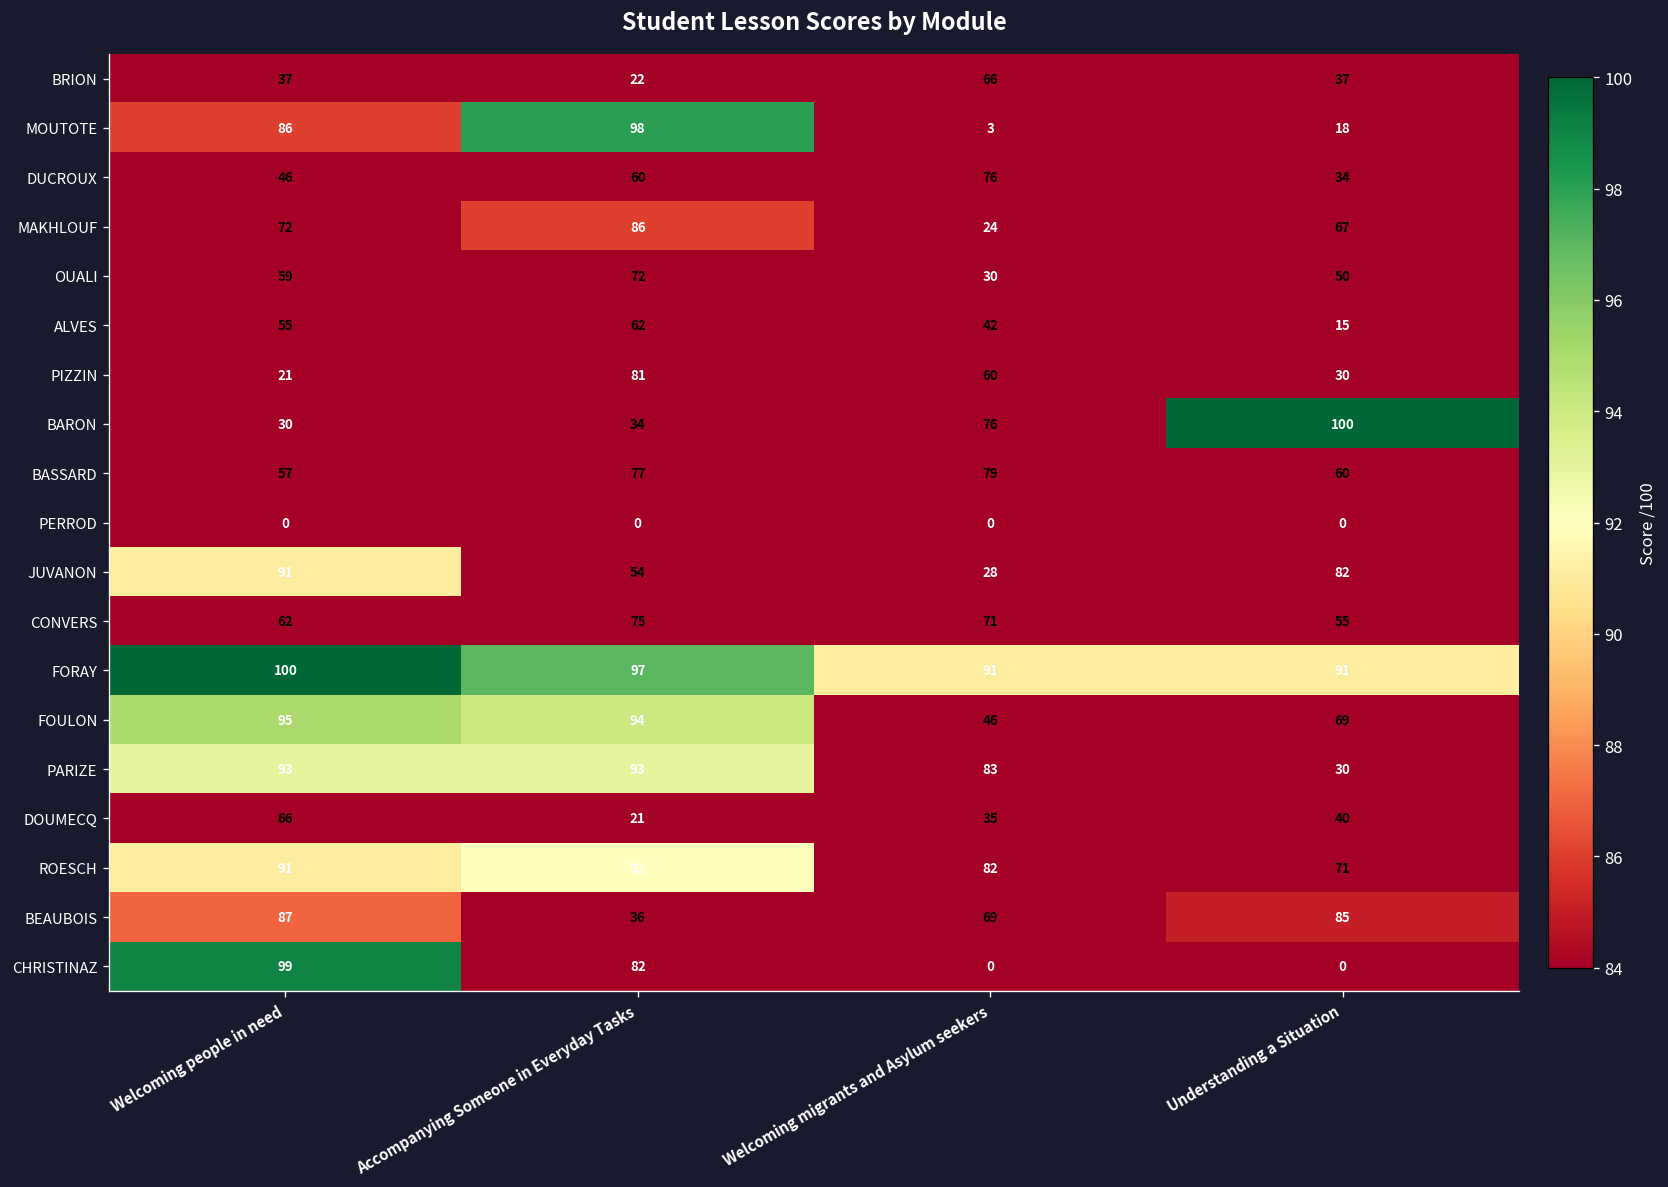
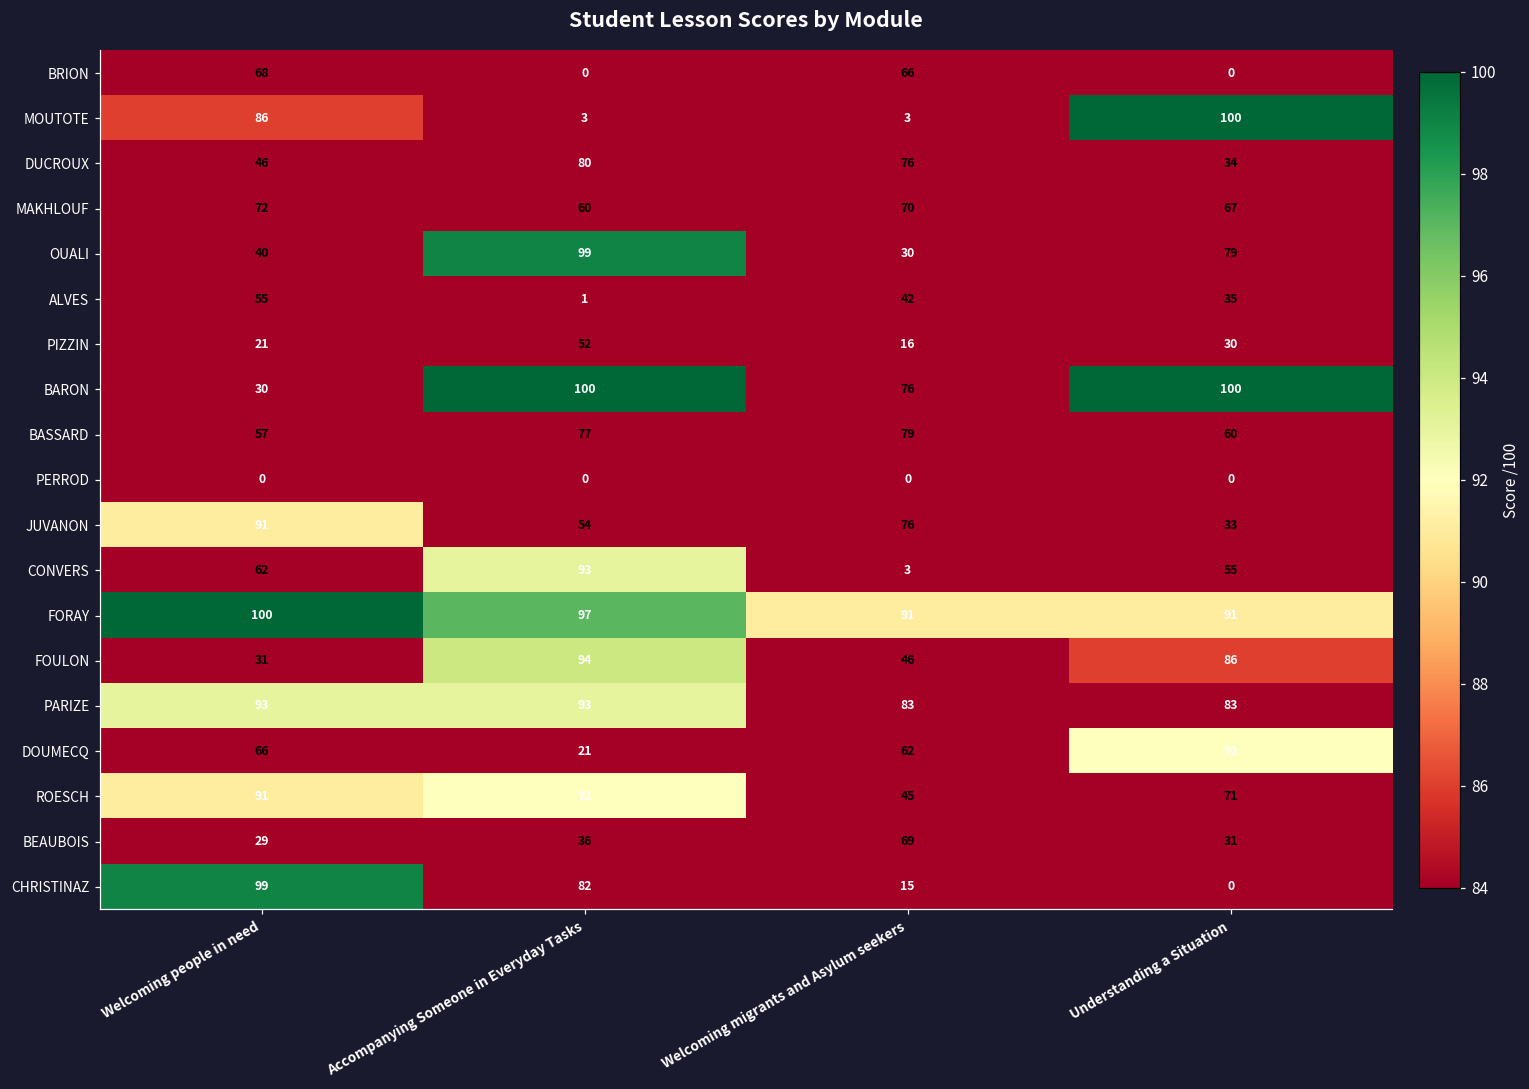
  {
    "BRION": {
-     "Welcoming people in need": 37,
-     "Accompanying Someone in Everyday Tasks": 22,
+     "Welcoming people in need": 68,
+     "Accompanying Someone in Everyday Tasks": 0,
      "Welcoming migrants and Asylum seekers": 66,
-     "Understanding a Situation": 37
+     "Understanding a Situation": 0
    },
    "MOUTOTE": {
      "Welcoming people in need": 86,
-     "Accompanying Someone in Everyday Tasks": 98,
+     "Accompanying Someone in Everyday Tasks": 3,
      "Welcoming migrants and Asylum seekers": 3,
-     "Understanding a Situation": 18
+     "Understanding a Situation": 100
    },
    "DUCROUX": {
      "Welcoming people in need": 46,
-     "Accompanying Someone in Everyday Tasks": 60,
+     "Accompanying Someone in Everyday Tasks": 80,
      "Welcoming migrants and Asylum seekers": 76,
      "Understanding a Situation": 34
    },
    "MAKHLOUF": {
      "Welcoming people in need": 72,
-     "Accompanying Someone in Everyday Tasks": 86,
-     "Welcoming migrants and Asylum seekers": 24,
+     "Accompanying Someone in Everyday Tasks": 60,
+     "Welcoming migrants and Asylum seekers": 70,
      "Understanding a Situation": 67
    },
    "OUALI": {
-     "Welcoming people in need": 59,
-     "Accompanying Someone in Everyday Tasks": 72,
+     "Welcoming people in need": 40,
+     "Accompanying Someone in Everyday Tasks": 99,
      "Welcoming migrants and Asylum seekers": 30,
-     "Understanding a Situation": 50
+     "Understanding a Situation": 79
    },
    "ALVES": {
      "Welcoming people in need": 55,
-     "Accompanying Someone in Everyday Tasks": 62,
+     "Accompanying Someone in Everyday Tasks": 1,
      "Welcoming migrants and Asylum seekers": 42,
-     "Understanding a Situation": 15
+     "Understanding a Situation": 35
    },
    "PIZZIN": {
      "Welcoming people in need": 21,
-     "Accompanying Someone in Everyday Tasks": 81,
-     "Welcoming migrants and Asylum seekers": 60,
+     "Accompanying Someone in Everyday Tasks": 52,
+     "Welcoming migrants and Asylum seekers": 16,
      "Understanding a Situation": 30
    },
    "BARON": {
      "Welcoming people in need": 30,
-     "Accompanying Someone in Everyday Tasks": 34,
+     "Accompanying Someone in Everyday Tasks": 100,
      "Welcoming migrants and Asylum seekers": 76,
      "Understanding a Situation": 100
    },
    "BASSARD": {
      "Welcoming people in need": 57,
      "Accompanying Someone in Everyday Tasks": 77,
      "Welcoming migrants and Asylum seekers": 79,
      "Understanding a Situation": 60
    },
    "PERROD": {
      "Welcoming people in need": 0,
      "Accompanying Someone in Everyday Tasks": 0,
      "Welcoming migrants and Asylum seekers": 0,
      "Understanding a Situation": 0
    },
    "JUVANON": {
      "Welcoming people in need": 91,
      "Accompanying Someone in Everyday Tasks": 54,
-     "Welcoming migrants and Asylum seekers": 28,
-     "Understanding a Situation": 82
+     "Welcoming migrants and Asylum seekers": 76,
+     "Understanding a Situation": 33
    },
    "CONVERS": {
      "Welcoming people in need": 62,
-     "Accompanying Someone in Everyday Tasks": 75,
-     "Welcoming migrants and Asylum seekers": 71,
+     "Accompanying Someone in Everyday Tasks": 93,
+     "Welcoming migrants and Asylum seekers": 3,
      "Understanding a Situation": 55
    },
    "FORAY": {
      "Welcoming people in need": 100,
      "Accompanying Someone in Everyday Tasks": 97,
      "Welcoming migrants and Asylum seekers": 91,
      "Understanding a Situation": 91
    },
    "FOULON": {
-     "Welcoming people in need": 95,
+     "Welcoming people in need": 31,
      "Accompanying Someone in Everyday Tasks": 94,
      "Welcoming migrants and Asylum seekers": 46,
-     "Understanding a Situation": 69
+     "Understanding a Situation": 86
    },
    "PARIZE": {
      "Welcoming people in need": 93,
      "Accompanying Someone in Everyday Tasks": 93,
      "Welcoming migrants and Asylum seekers": 83,
-     "Understanding a Situation": 30
+     "Understanding a Situation": 83
    },
    "DOUMECQ": {
      "Welcoming people in need": 66,
      "Accompanying Someone in Everyday Tasks": 21,
-     "Welcoming migrants and Asylum seekers": 35,
-     "Understanding a Situation": 40
+     "Welcoming migrants and Asylum seekers": 62,
+     "Understanding a Situation": 92
    },
    "ROESCH": {
      "Welcoming people in need": 91,
      "Accompanying Someone in Everyday Tasks": 92,
-     "Welcoming migrants and Asylum seekers": 82,
+     "Welcoming migrants and Asylum seekers": 45,
      "Understanding a Situation": 71
    },
    "BEAUBOIS": {
-     "Welcoming people in need": 87,
+     "Welcoming people in need": 29,
      "Accompanying Someone in Everyday Tasks": 36,
      "Welcoming migrants and Asylum seekers": 69,
-     "Understanding a Situation": 85
+     "Understanding a Situation": 31
    },
    "CHRISTINAZ": {
      "Welcoming people in need": 99,
      "Accompanying Someone in Everyday Tasks": 82,
-     "Welcoming migrants and Asylum seekers": 0,
+     "Welcoming migrants and Asylum seekers": 15,
      "Understanding a Situation": 0
    }
  }
